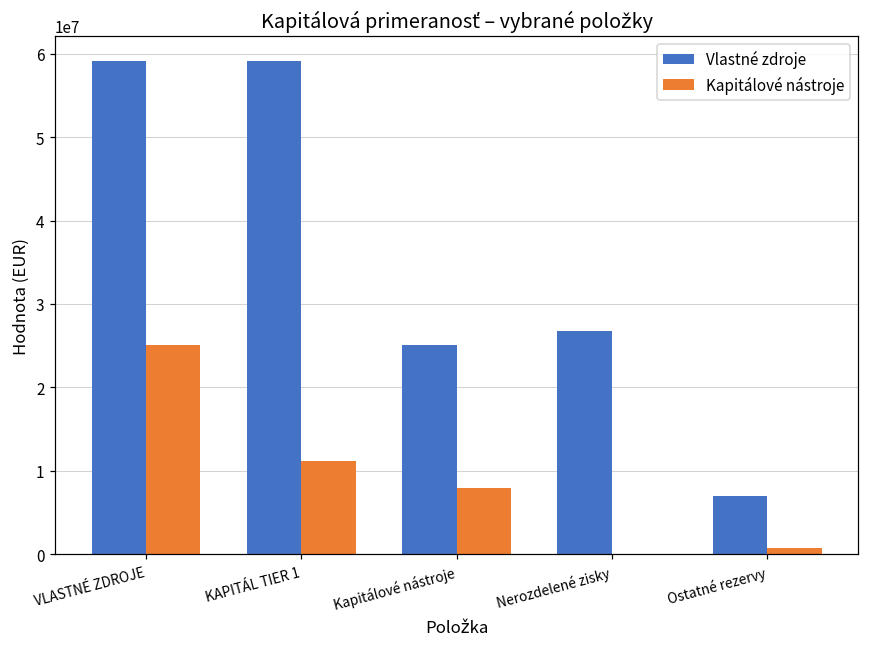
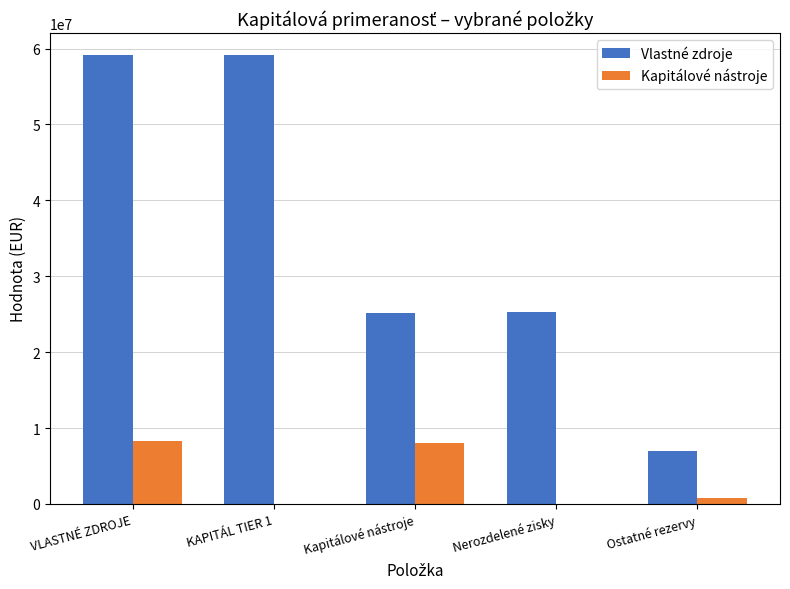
  {
    "Vlastné zdroje": {
      "VLASTNÉ ZDROJE": 59000000,
      "KAPITÁL TIER 1": 59000000,
      "Kapitálové nástroje": 25000000,
-     "Nerozdelené zisky": 27000000,
+     "Nerozdelené zisky": 25000000,
      "Ostatné rezervy": 7000000
    },
    "Kapitálové nástroje": {
-     "VLASTNÉ ZDROJE": 25000000,
-     "KAPITÁL TIER 1": 11000000,
+     "VLASTNÉ ZDROJE": 8000000,
+     "KAPITÁL TIER 1": 0,
      "Kapitálové nástroje": 8000000,
      "Nerozdelené zisky": 0,
      "Ostatné rezervy": 1000000
    }
  }
